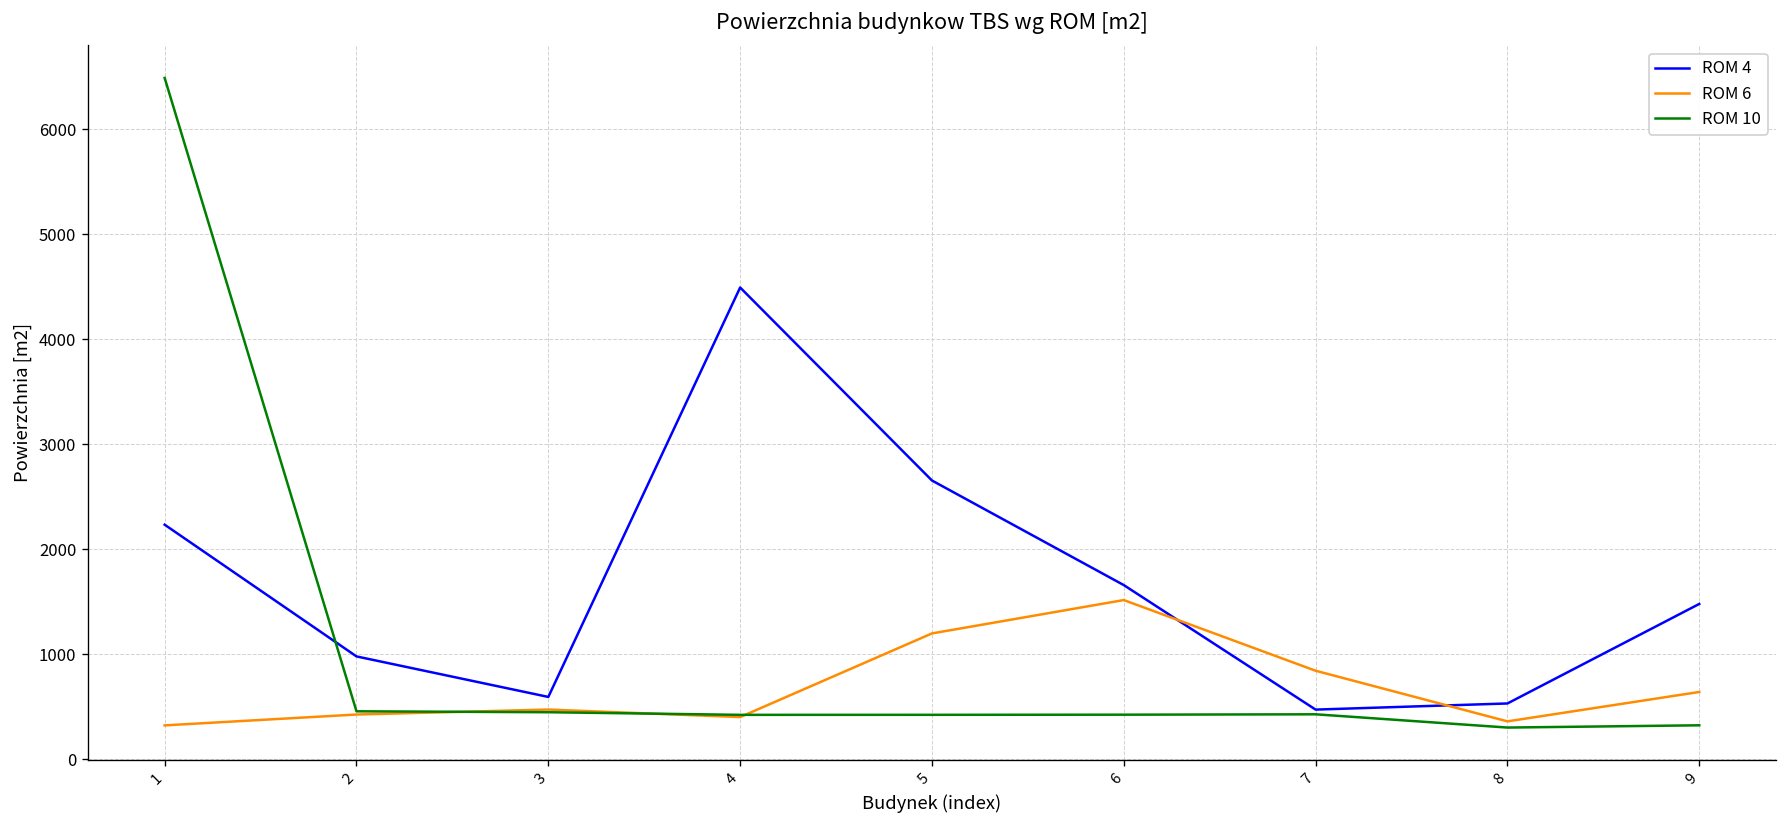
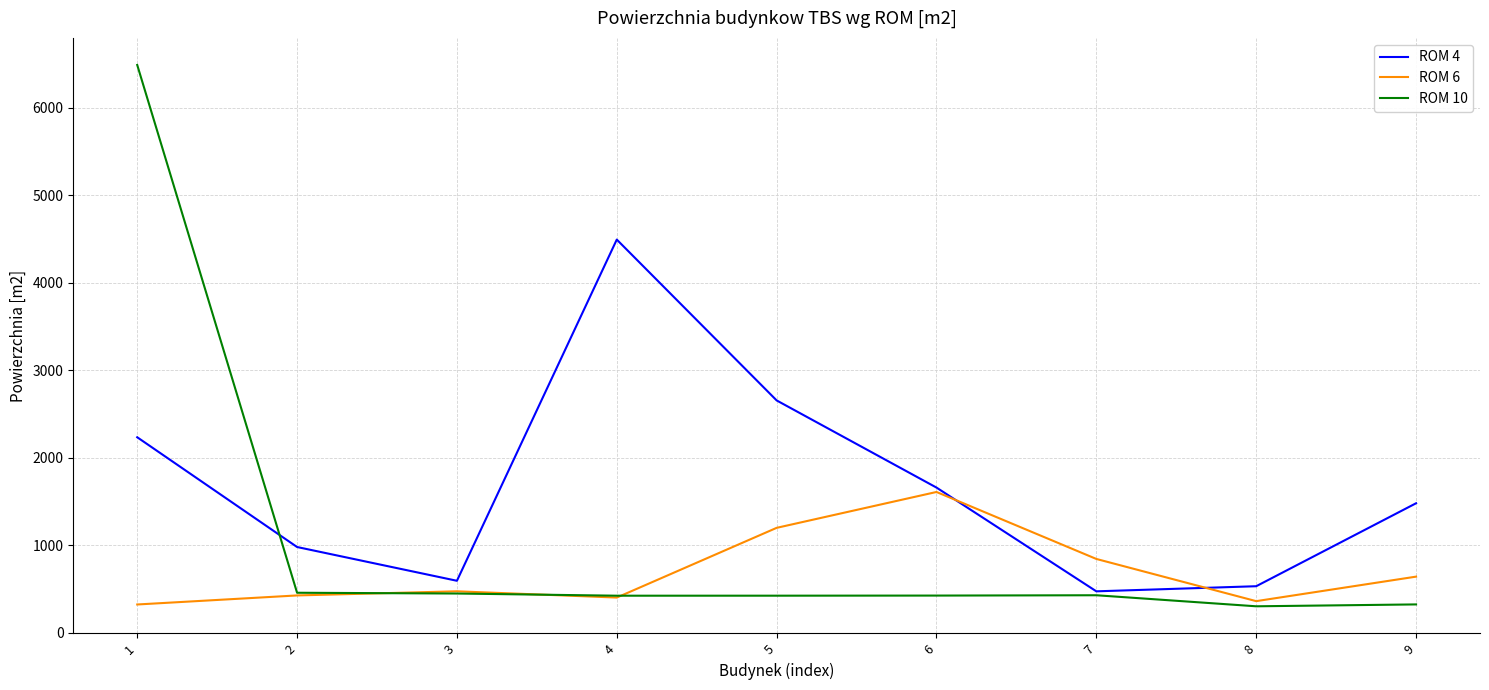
  {
    "ROM 4": {
      "1": 2200,
      "2": 1000,
      "3": 600,
      "4": 4500,
      "5": 2700,
      "6": 1700,
      "7": 500,
      "8": 500,
      "9": 1500
    },
    "ROM 6": {
      "1": 300,
      "2": 400,
      "5": 1200,
-     "6": 1500,
+     "6": 1600,
      "7": 800,
      "8": 400,
      "9": 600
    },
    "ROM 10": {
      "1": 6500,
      "2": 500,
      "5": 400,
      "6": 400,
      "7": 400,
      "8": 300,
      "9": 300
    }
  }
